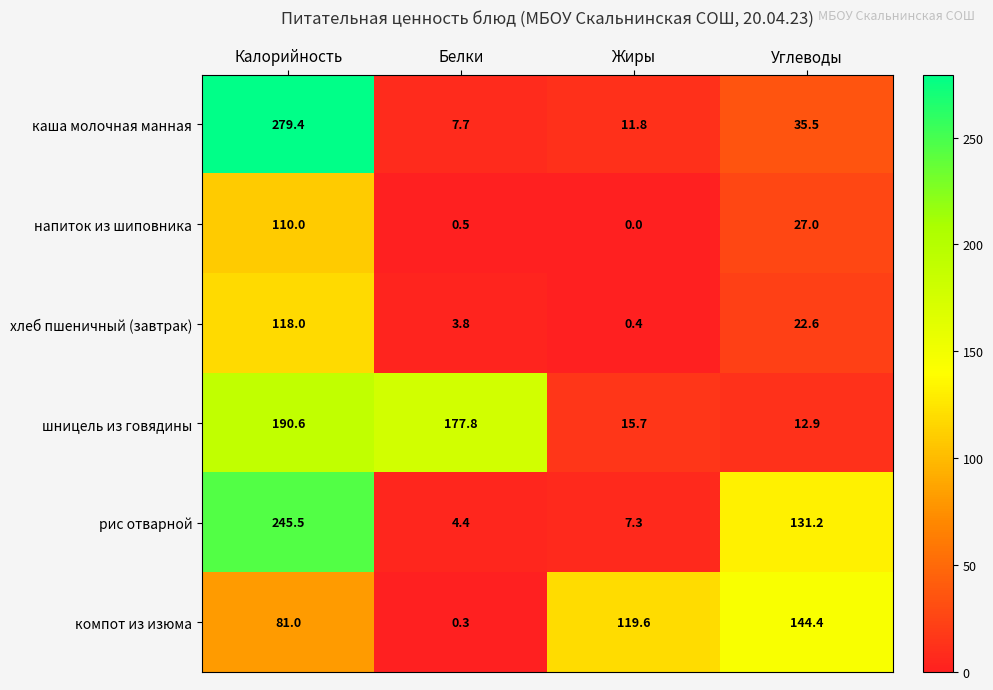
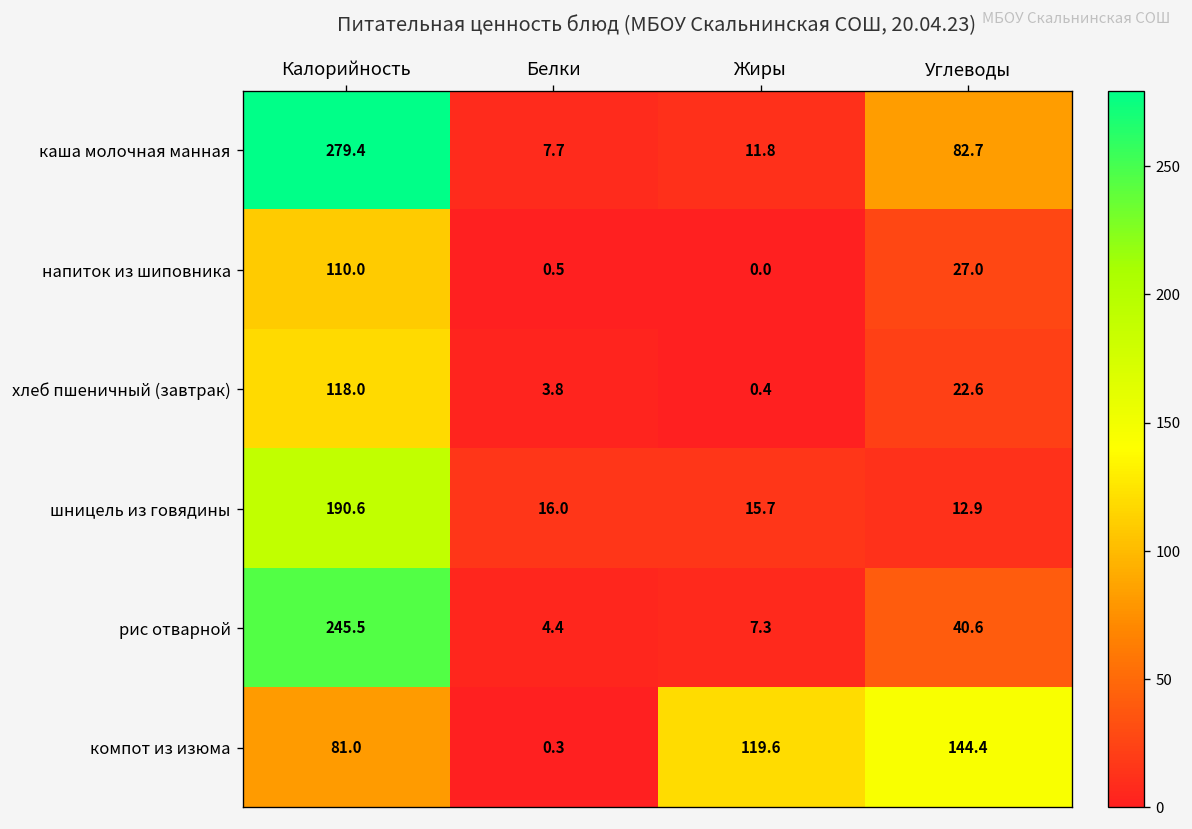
  {
    "каша молочная манная": {
      "Калорийность": 279.4,
      "Белки": 7.7,
      "Жиры": 11.8,
-     "Углеводы": 35.5
+     "Углеводы": 82.7
    },
    "напиток из шиповника": {
      "Калорийность": 110.0,
      "Белки": 0.5,
      "Жиры": 0.0,
      "Углеводы": 27.0
    },
    "хлеб пшеничный (завтрак)": {
      "Калорийность": 118.0,
      "Белки": 3.8,
      "Жиры": 0.4,
      "Углеводы": 22.6
    },
    "шницель из говядины": {
      "Калорийность": 190.6,
-     "Белки": 177.8,
+     "Белки": 16.0,
      "Жиры": 15.7,
      "Углеводы": 12.9
    },
    "рис отварной": {
      "Калорийность": 245.5,
      "Белки": 4.4,
      "Жиры": 7.3,
-     "Углеводы": 131.2
+     "Углеводы": 40.6
    },
    "компот из изюма": {
      "Калорийность": 81.0,
      "Белки": 0.3,
      "Жиры": 119.6,
      "Углеводы": 144.4
    }
  }
